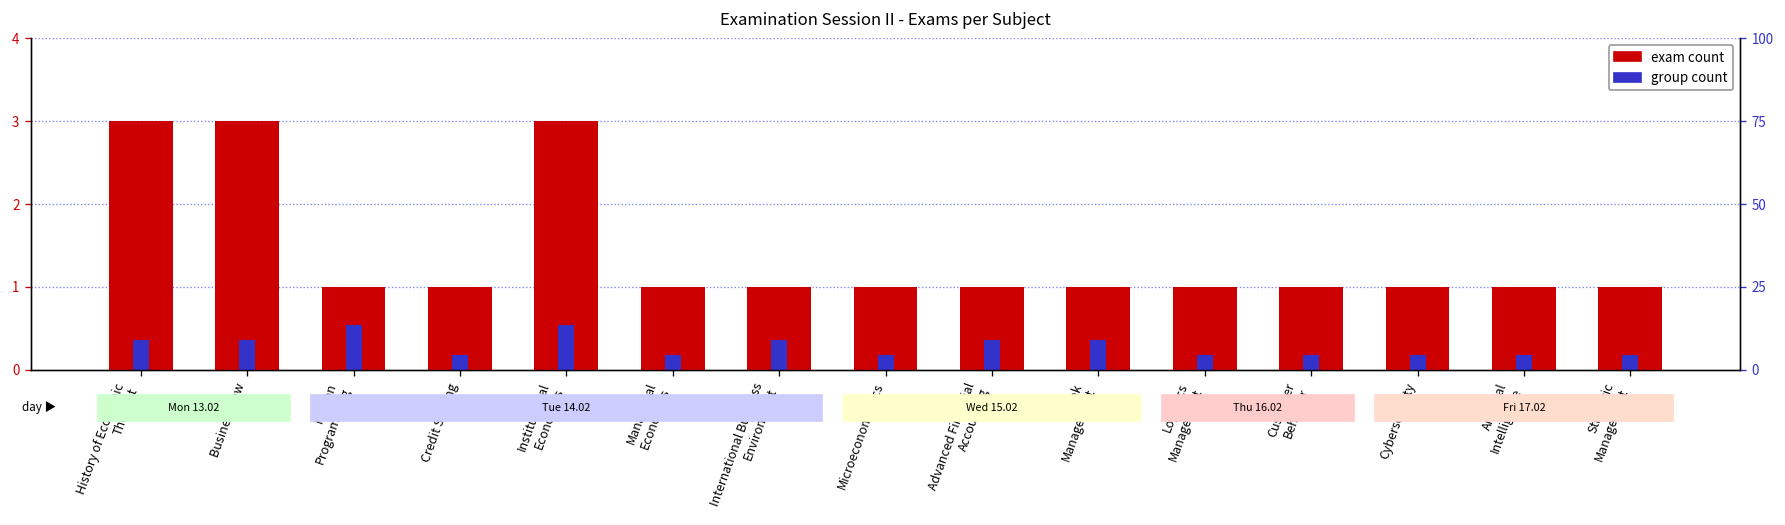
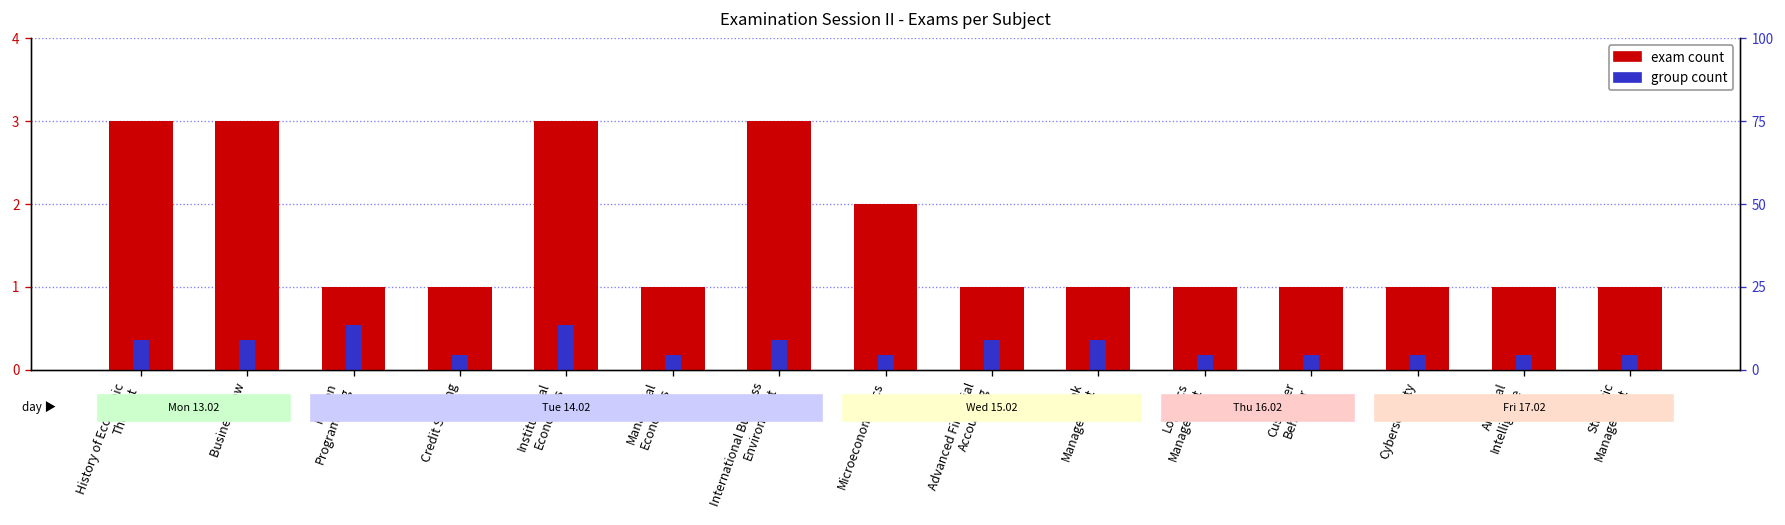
  {
    "exam count": {
      "History of Economic Thought": 3,
      "Business Law": 3,
      "Python Programming": 1,
      "Credit Scoring": 1,
      "Institutional Economics": 3,
      "Managerial Economics": 1,
-     "International Business Environment": 1,
-     "Microeconometrics": 1,
+     "International Business Environment": 3,
+     "Microeconometrics": 2,
      "Advanced Financial Accounting": 1,
      "Bank Management": 1,
      "Logistics Management": 1,
      "Customer Behavior": 1,
      "Cybersecurity": 1,
      "Artificial Intelligence": 1,
      "Strategic Management": 1
    }
  }
